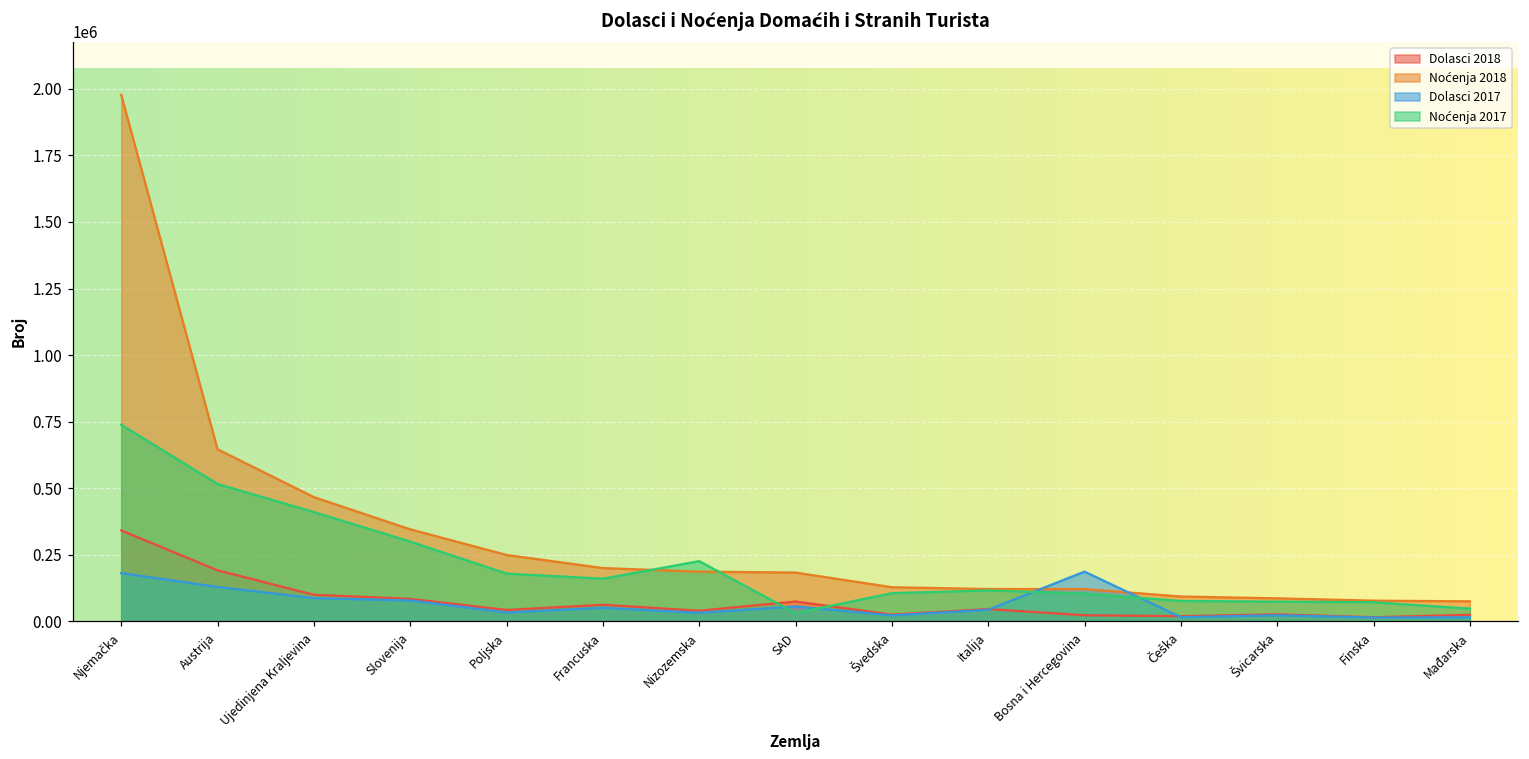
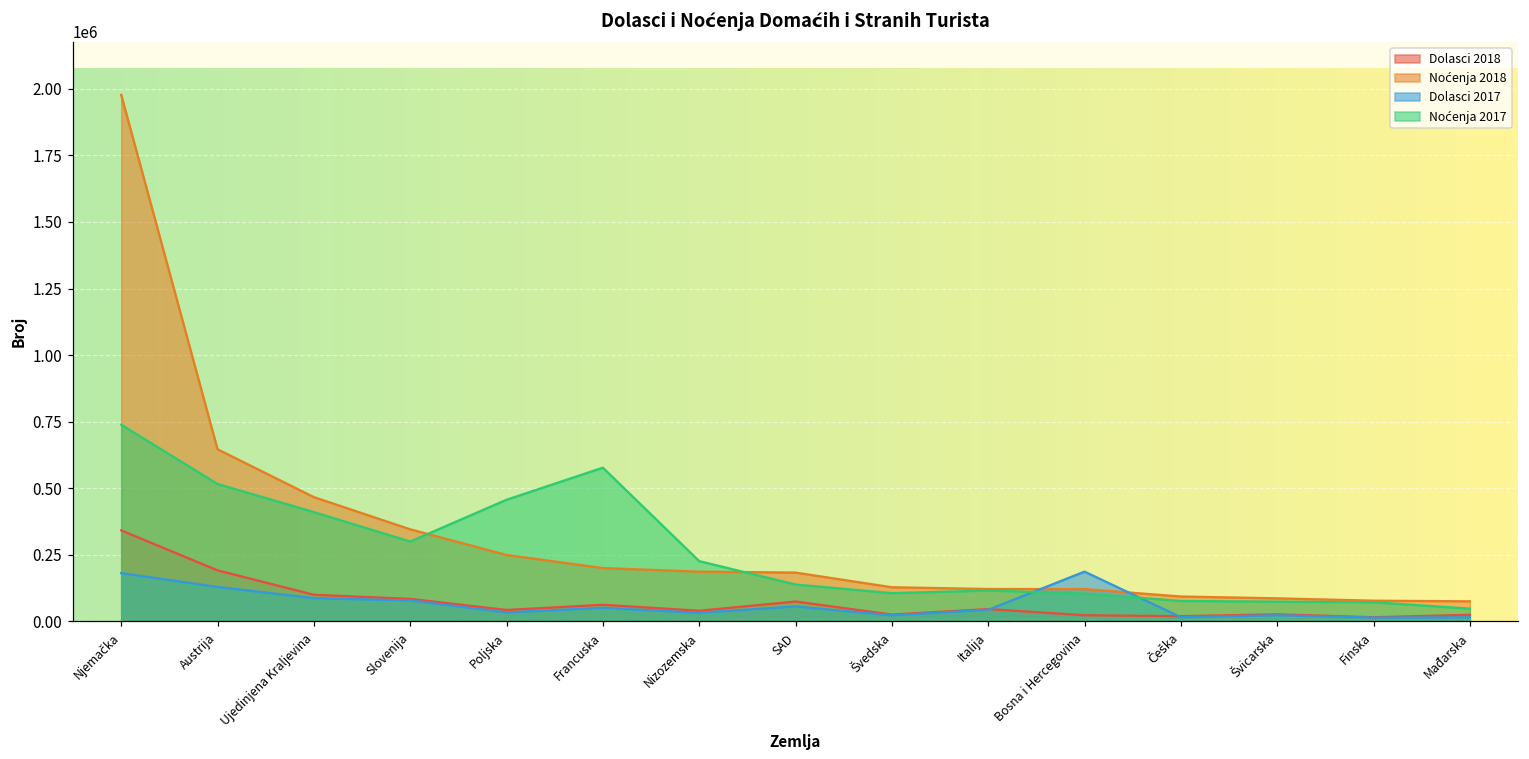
  {
    "Dolasci 2017": {
      "Njemačka": 180000,
      "Austrija": 130000,
      "Ujedinjena Kraljevina": 90000,
      "Francuska": 50000,
      "SAD": 60000,
      "Bosna i Hercegovina": 190000
    },
    "Noćenja 2017": {
      "Njemačka": 740000,
      "Austrija": 520000,
      "Ujedinjena Kraljevina": 410000,
      "Slovenija": 300000,
-     "Poljska": 180000,
-     "Francuska": 160000,
+     "Poljska": 460000,
+     "Francuska": 580000,
      "Nizozemska": 230000,
-     "SAD": 30000,
+     "SAD": 140000,
      "Švedska": 110000,
      "Bosna i Hercegovina": 100000,
      "Češka": 80000,
      "Švicarska": 70000,
      "Mađarska": 50000
    }
  }
